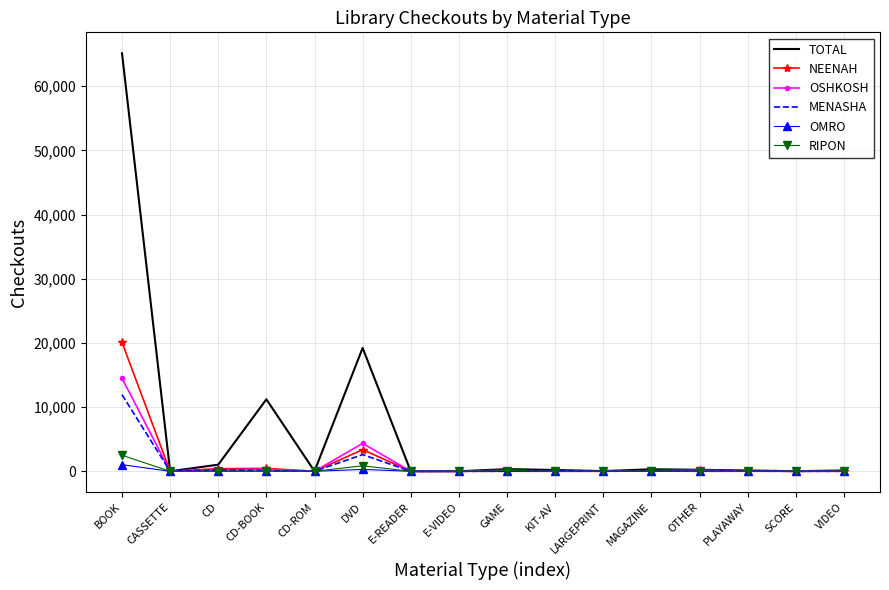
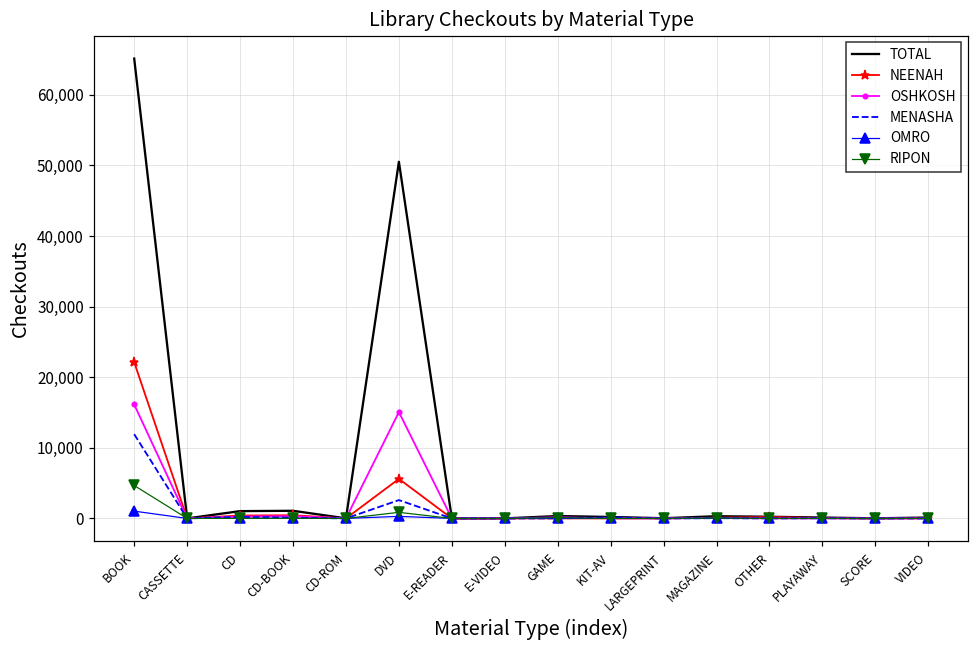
  {
    "TOTAL": {
      "BOOK": "65,000",
      "CD": "1,000",
-     "CD-BOOK": "11,000",
-     "DVD": "19,000"
+     "CD-BOOK": "1,000",
+     "DVD": "51,000"
    },
    "NEENAH": {
-     "BOOK": "20,000",
-     "DVD": "3,000"
+     "BOOK": "22,000",
+     "DVD": "6,000"
    },
    "OSHKOSH": {
-     "BOOK": "15,000",
-     "DVD": "4,000"
+     "BOOK": "16,000",
+     "DVD": "15,000"
    },
    "RIPON": {
-     "BOOK": "2,000",
+     "BOOK": "5,000",
      "DVD": "1,000"
    }
  }
